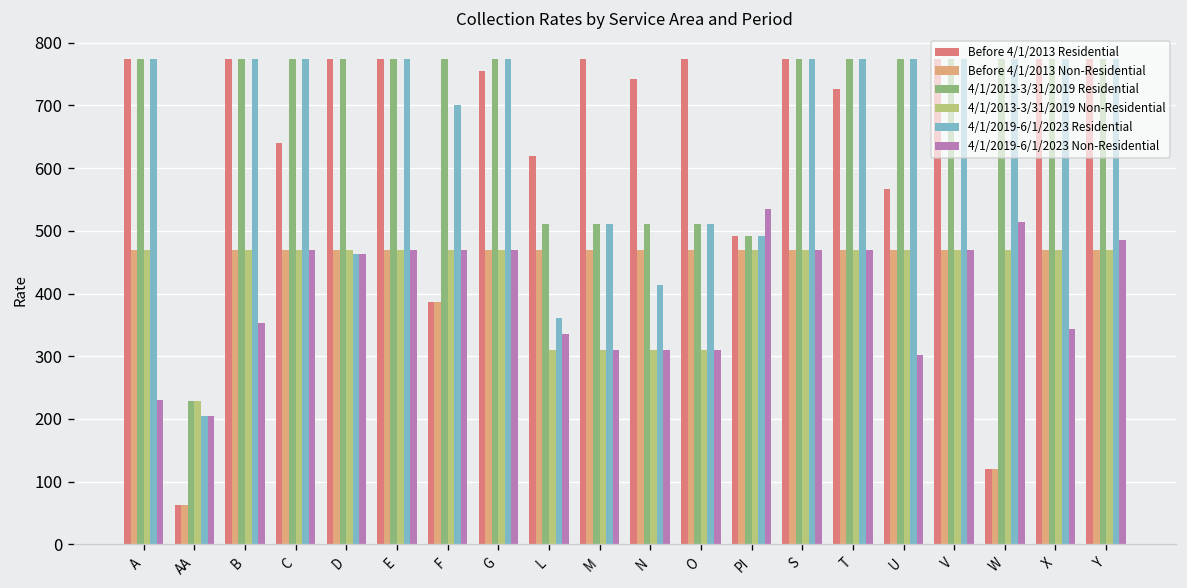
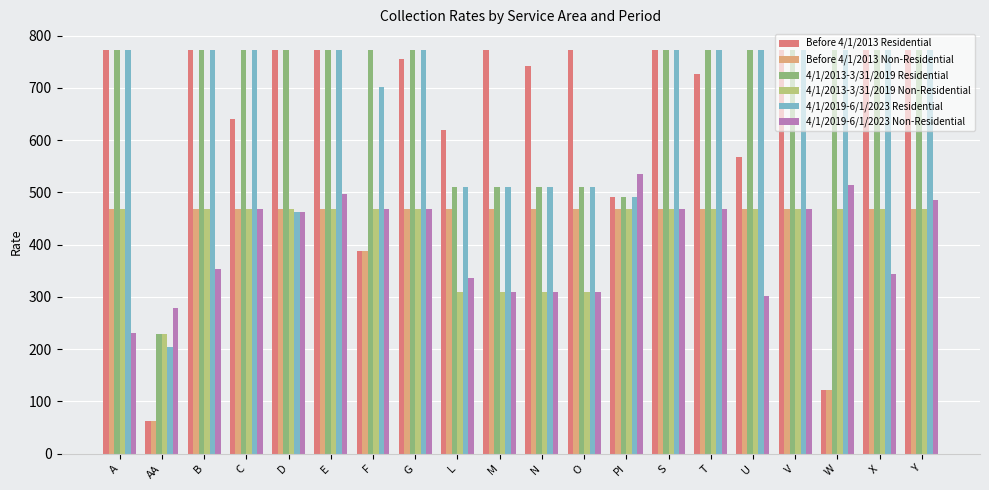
  {
    "4/1/2019-6/1/2023 Residential": {
      "A": 770,
      "AA": 210,
      "B": 770,
      "C": 770,
      "D": 460,
      "E": 770,
      "F": 700,
      "G": 770,
-     "L": 360,
+     "L": 510,
      "M": 510,
-     "N": 410,
+     "N": 510,
      "O": 510,
      "PI": 490,
      "S": 770,
      "T": 770,
      "U": 770
    },
    "4/1/2019-6/1/2023 Non-Residential": {
      "A": 230,
-     "AA": 210,
+     "AA": 280,
      "B": 350,
      "C": 470,
      "D": 460,
-     "E": 470,
+     "E": 500,
      "F": 470,
      "G": 470,
      "L": 340,
      "M": 310,
      "N": 310,
      "O": 310,
      "PI": 540,
      "S": 470,
      "T": 470,
      "U": 300,
      "V": 470,
      "W": 510,
      "X": 340,
      "Y": 490
    }
  }
